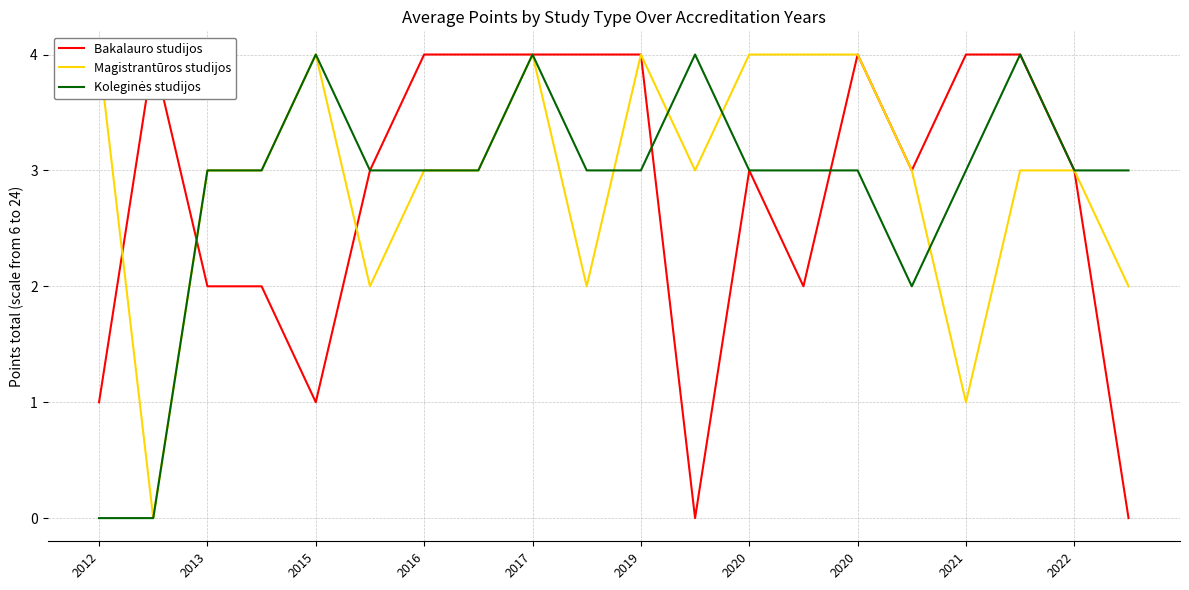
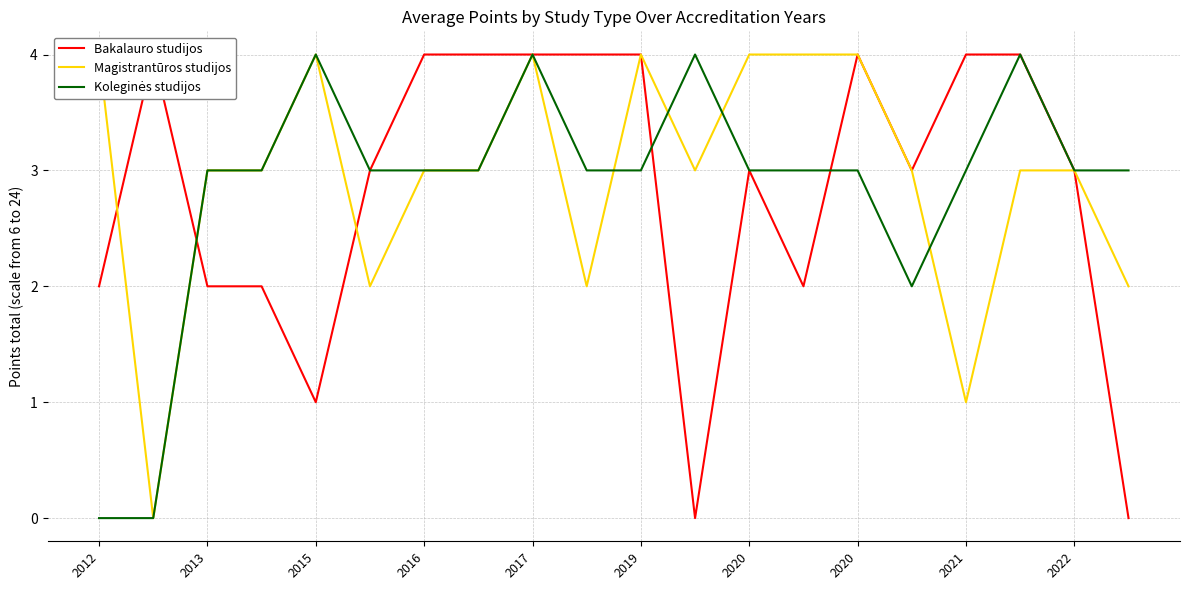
  {
    "Bakalauro studijos": {
-     "2012": 1,
+     "2012": 2,
      "2015": 1,
      "2021": 4
    },
    "Magistrantūros studijos": {
      "2021": 1
    },
    "Koleginės studijos": {
      "2012": 0,
      "2021": 3
    }
  }
